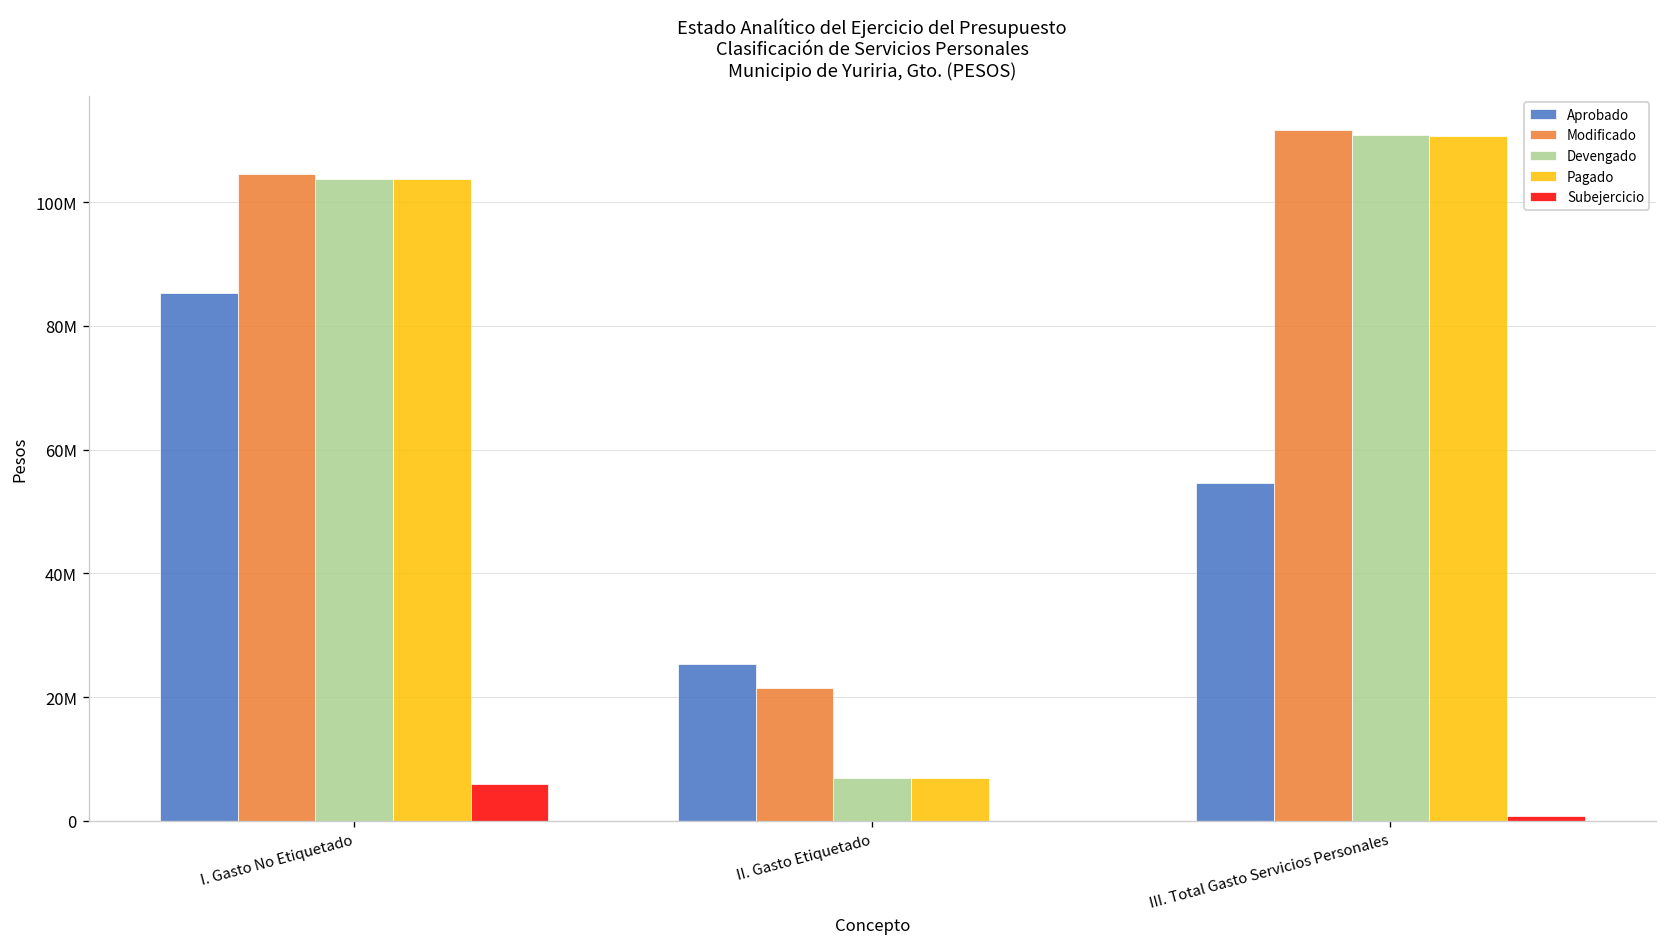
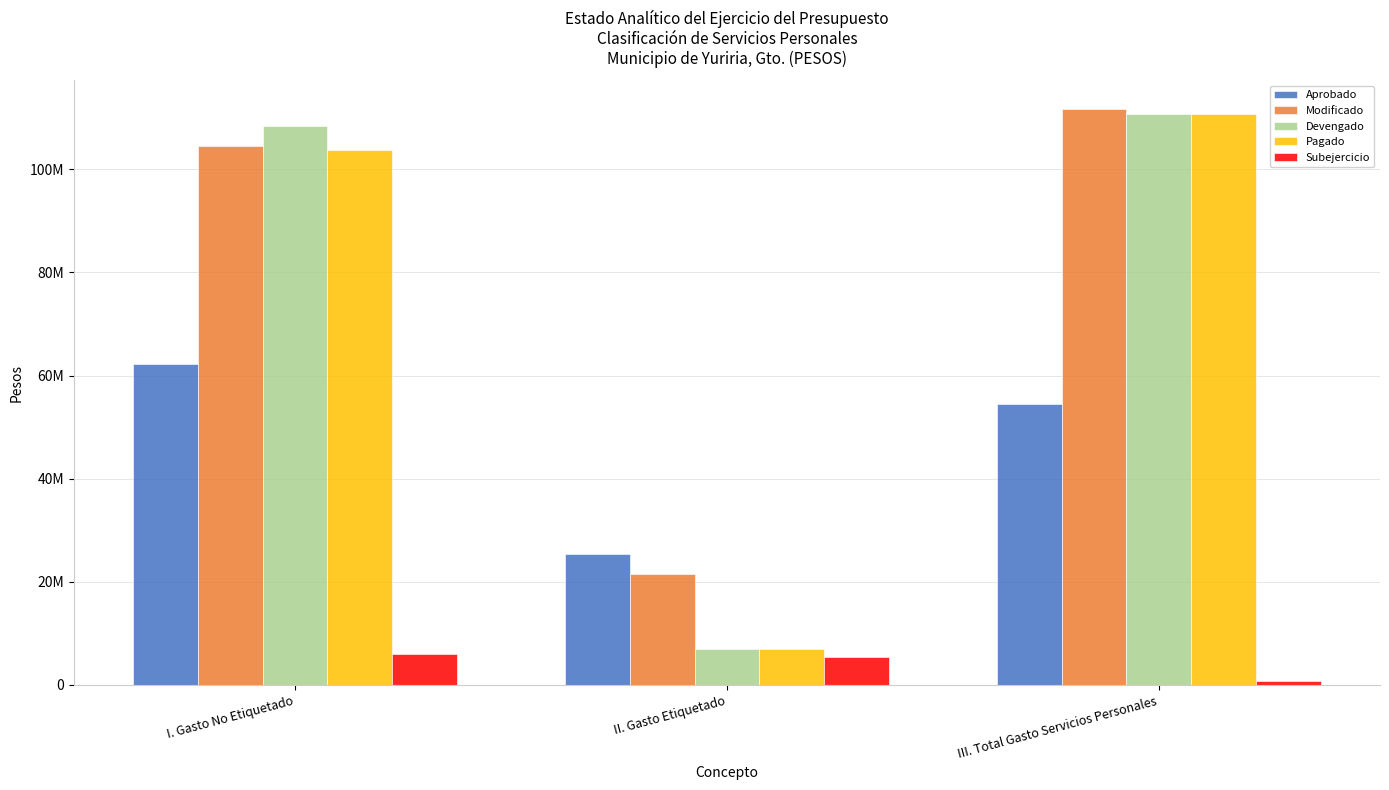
  {
    "Aprobado": {
-     "I. Gasto No Etiquetado": 85000000,
+     "I. Gasto No Etiquetado": 62000000,
      "II. Gasto Etiquetado": 25000000,
      "III. Total Gasto Servicios Personales": 55000000
    },
    "Modificado": {
      "I. Gasto No Etiquetado": 105000000,
      "II. Gasto Etiquetado": 21000000,
      "III. Total Gasto Servicios Personales": 112000000
    },
    "Devengado": {
-     "I. Gasto No Etiquetado": 104000000,
+     "I. Gasto No Etiquetado": 108000000,
      "II. Gasto Etiquetado": 7000000,
      "III. Total Gasto Servicios Personales": 111000000
    },
    "Pagado": {
      "I. Gasto No Etiquetado": 104000000,
      "II. Gasto Etiquetado": 7000000,
      "III. Total Gasto Servicios Personales": 111000000
    },
    "Subejercicio": {
      "I. Gasto No Etiquetado": 6000000,
-     "II. Gasto Etiquetado": 0,
+     "II. Gasto Etiquetado": 5000000,
      "III. Total Gasto Servicios Personales": 1000000
    }
  }
